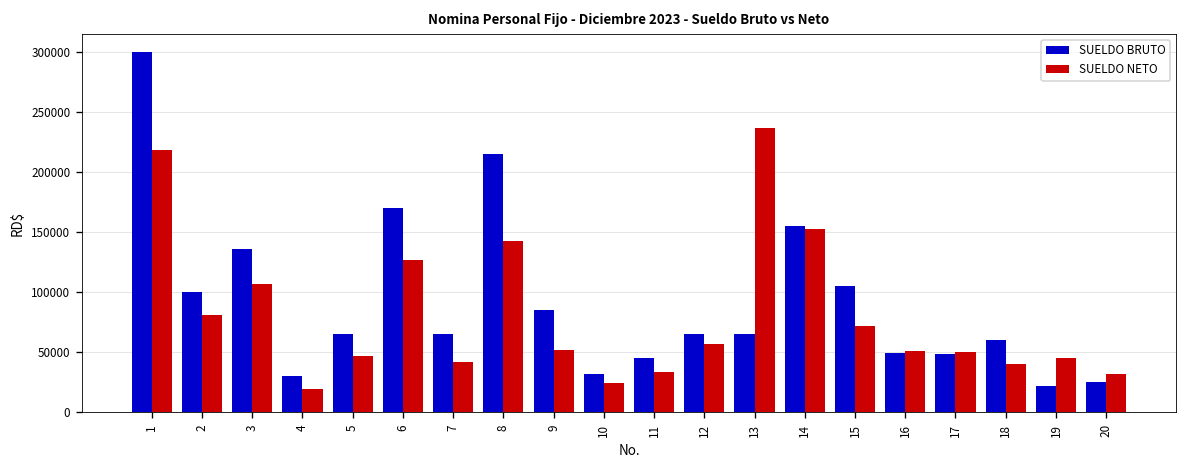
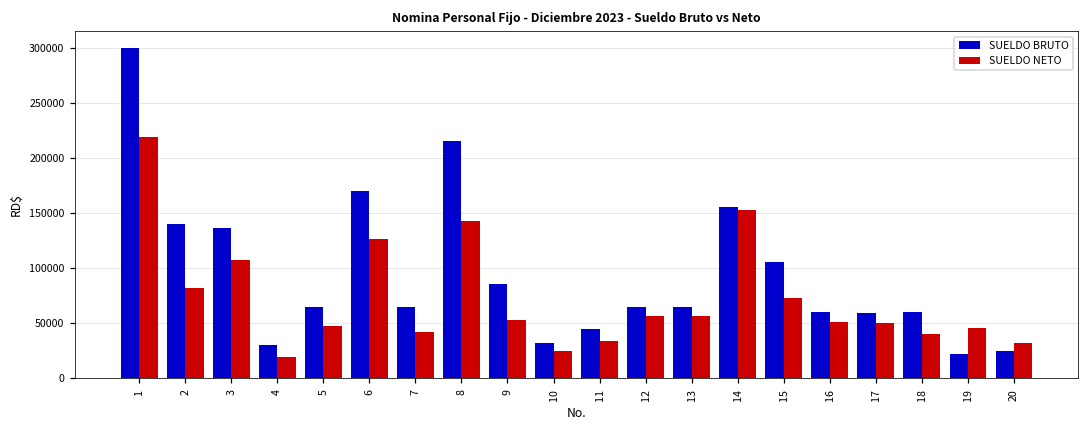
  {
    "SUELDO BRUTO": {
      "1": 300000,
-     "2": 100000,
+     "2": 140000,
      "3": 136000,
      "4": 30000,
      "5": 65000,
      "6": 170000,
      "7": 65000,
      "8": 215000,
      "9": 85000,
      "10": 32000,
      "11": 45000,
      "12": 65000,
      "13": 65000,
      "14": 155000,
      "15": 105000,
-     "16": 49000,
-     "17": 48000,
+     "16": 60000,
+     "17": 59000,
      "18": 60000,
      "19": 22000,
      "20": 25000
    },
    "SUELDO NETO": {
      "1": 218000,
      "2": 81000,
      "3": 107000,
      "4": 20000,
      "5": 47000,
      "6": 127000,
      "7": 42000,
      "8": 143000,
      "9": 52000,
      "10": 25000,
      "11": 34000,
      "12": 57000,
-     "13": 237000,
+     "13": 57000,
      "14": 153000,
      "15": 72000,
      "16": 51000,
      "17": 50000,
      "18": 40000,
      "19": 45000,
      "20": 32000
    }
  }
